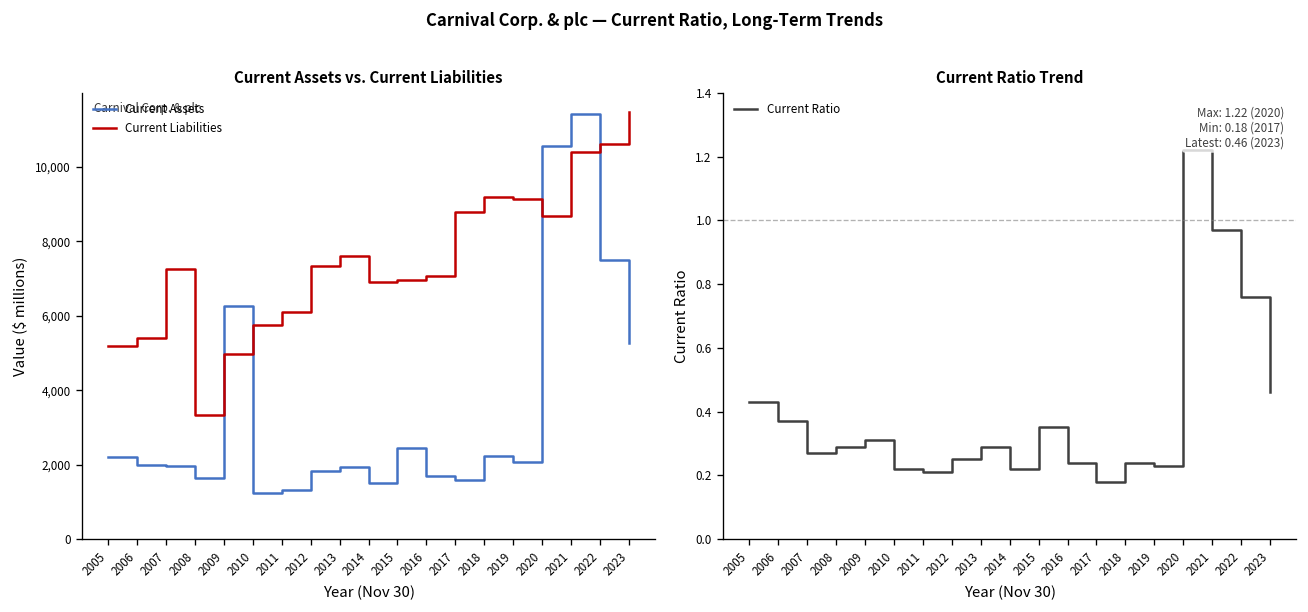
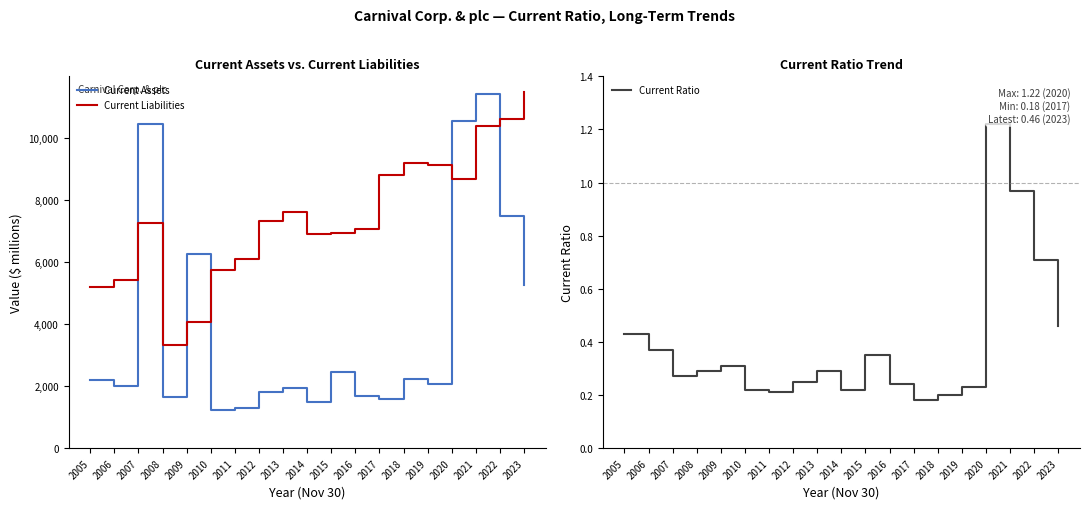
  {
    "Current Assets vs. Current Liabilities": {
      "Current Assets": {
        "2005": "2,200",
        "2006": "2,000",
-       "2007": "2,000",
+       "2007": "10,400",
        "2008": "1,700",
        "2009": "6,300",
        "2010": "1,200",
        "2011": "1,300",
        "2012": "1,800",
        "2013": "1,900",
        "2014": "1,500",
        "2015": "2,500",
        "2016": "1,700",
        "2017": "1,600",
        "2018": "2,200",
        "2019": "2,100",
        "2020": "10,600",
        "2021": "11,400",
        "2022": "7,500",
        "2023": "5,300"
      },
      "Current Liabilities": {
        "2005": "5,200",
        "2006": "5,400",
        "2007": "7,300",
        "2008": "3,300",
-       "2009": "5,000",
+       "2009": "4,100",
        "2010": "5,800",
        "2011": "6,100",
        "2012": "7,300",
        "2013": "7,600",
        "2014": "6,900",
        "2015": "7,000",
        "2016": "7,100",
        "2017": "8,800",
        "2018": "9,200",
        "2019": "9,100",
        "2020": "8,700",
        "2021": "10,400",
        "2022": "10,600",
        "2023": "11,500"
      }
    },
    "Current Ratio Trend": {
      "2005": "0.43",
      "2006": "0.37",
      "2007": "0.27",
      "2008": "0.29",
      "2009": "0.31",
      "2010": "0.22",
      "2011": "0.21",
      "2012": "0.25",
      "2013": "0.29",
      "2014": "0.22",
      "2015": "0.35",
      "2016": "0.24",
      "2017": "0.18",
-     "2018": "0.24",
+     "2018": "0.20",
      "2019": "0.23",
      "2021": "0.97",
-     "2022": "0.76",
+     "2022": "0.71",
      "2023": "0.46"
    }
  }
